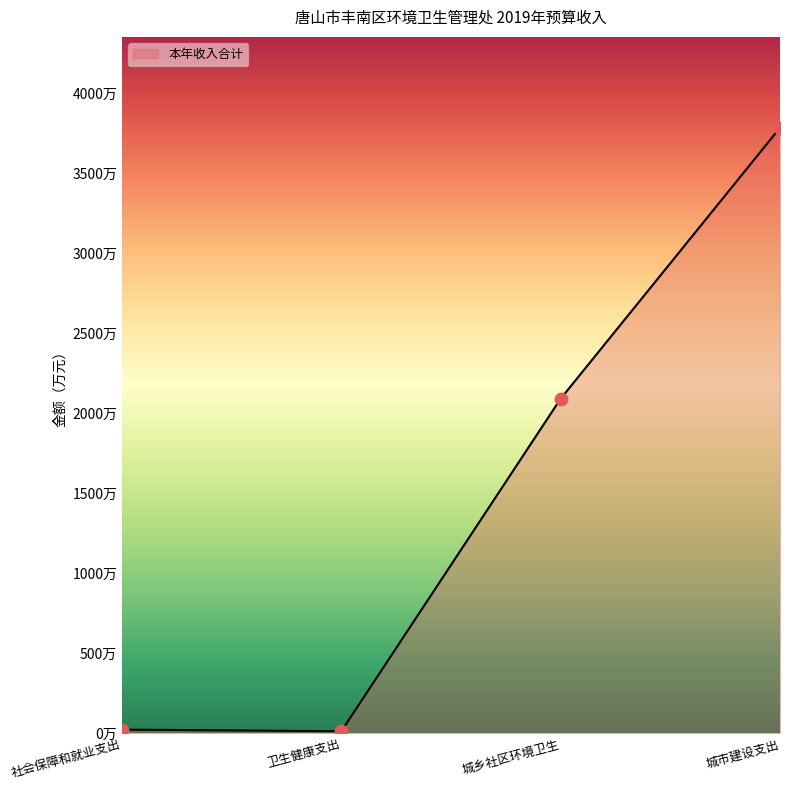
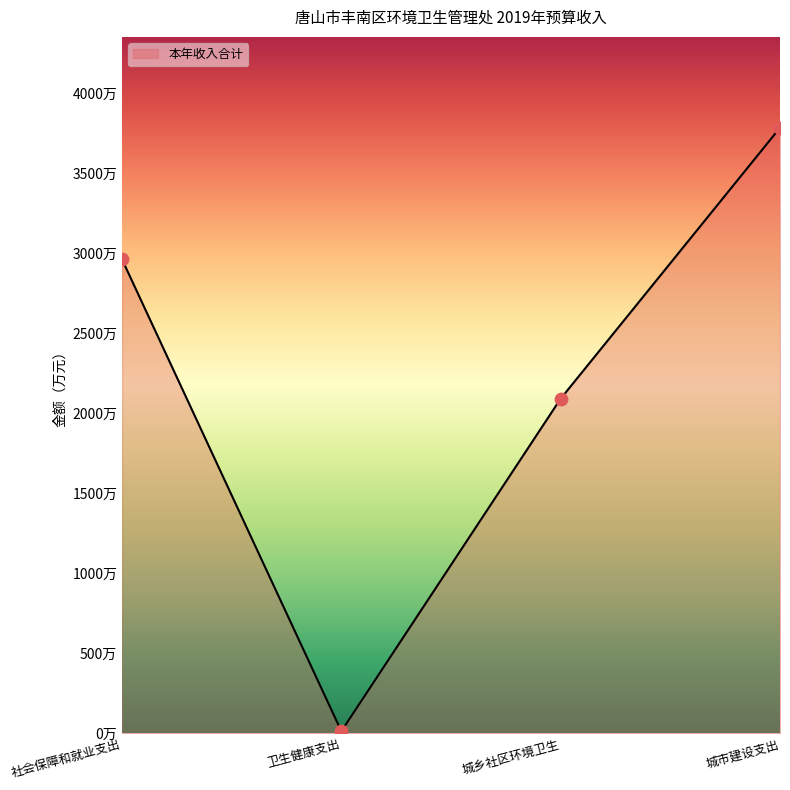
  {
-   "社会保障和就业支出": "20万",
+   "社会保障和就业支出": "2960万",
    "卫生健康支出": "10万",
    "城乡社区环境卫生": "2090万",
    "城市建设支出": "3790万"
  }
